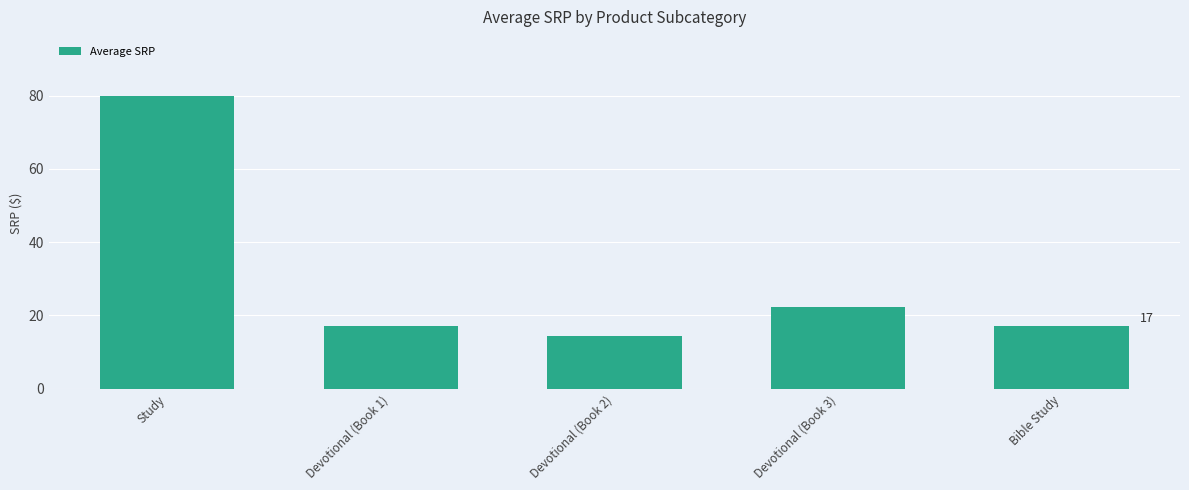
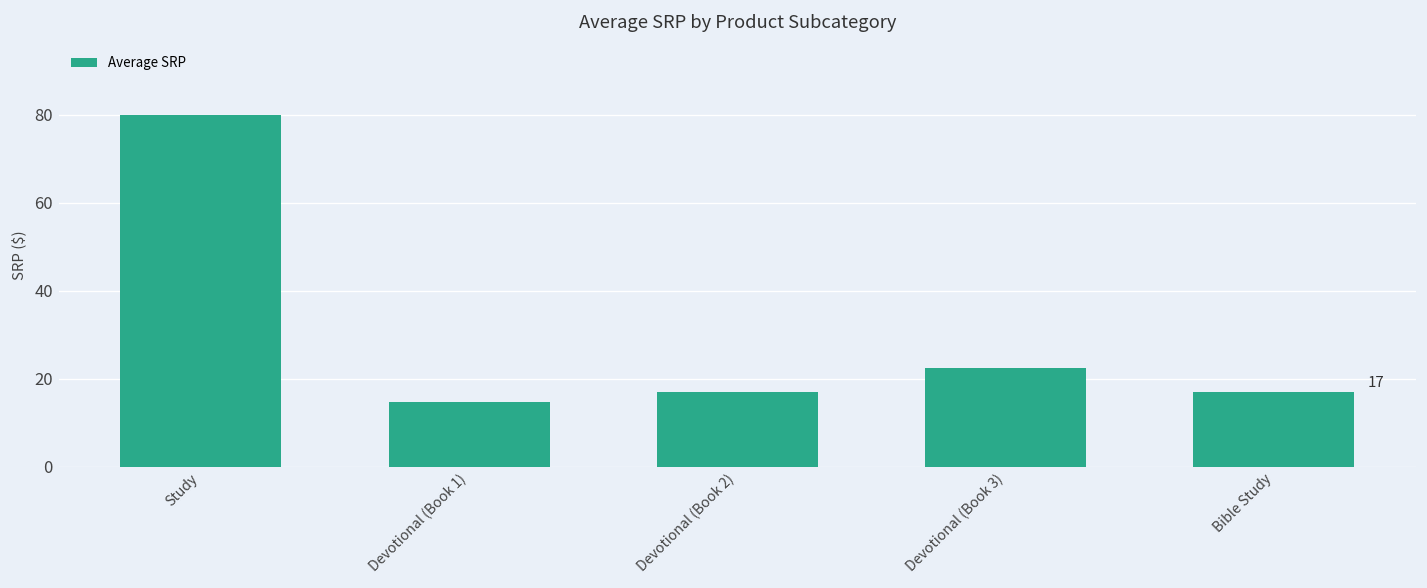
  {
    "Study": 80,
-   "Devotional (Book 1)": 17,
-   "Devotional (Book 2)": 15,
+   "Devotional (Book 1)": 15,
+   "Devotional (Book 2)": 17,
    "Devotional (Book 3)": 22,
    "Bible Study": 17
  }
